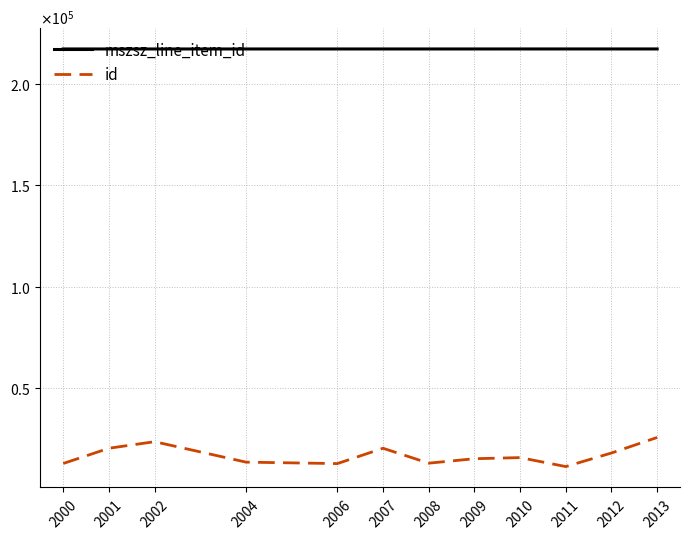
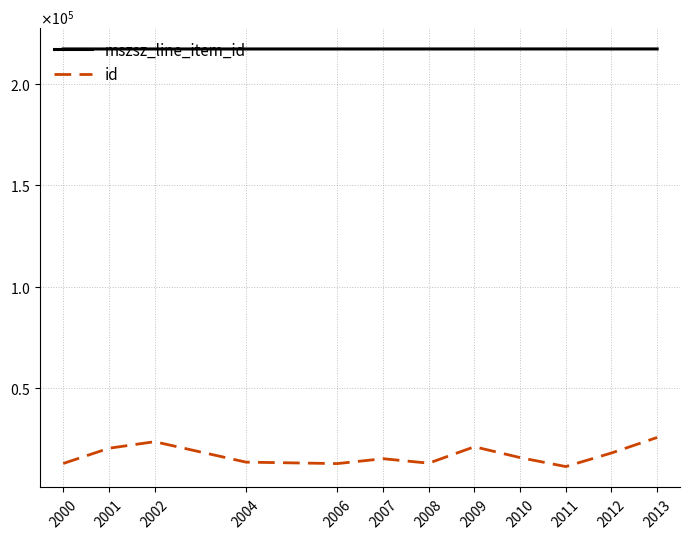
  {
    "mszsz_line_item_id": {
      "2000": 217000,
      "2001": 217000,
      "2002": 217000,
      "2004": 217000,
      "2006": 217000,
      "2007": 217000,
      "2008": 217000,
      "2009": 217000,
      "2010": 217000,
      "2011": 217000,
      "2012": 217000,
      "2013": 217000
    },
    "id": {
      "2000": 13000,
      "2001": 21000,
      "2002": 24000,
      "2004": 14000,
      "2006": 13000,
-     "2007": 21000,
+     "2007": 15000,
      "2008": 13000,
-     "2009": 15000,
+     "2009": 21000,
      "2010": 16000,
      "2011": 12000,
      "2012": 18000,
      "2013": 26000
    }
  }
